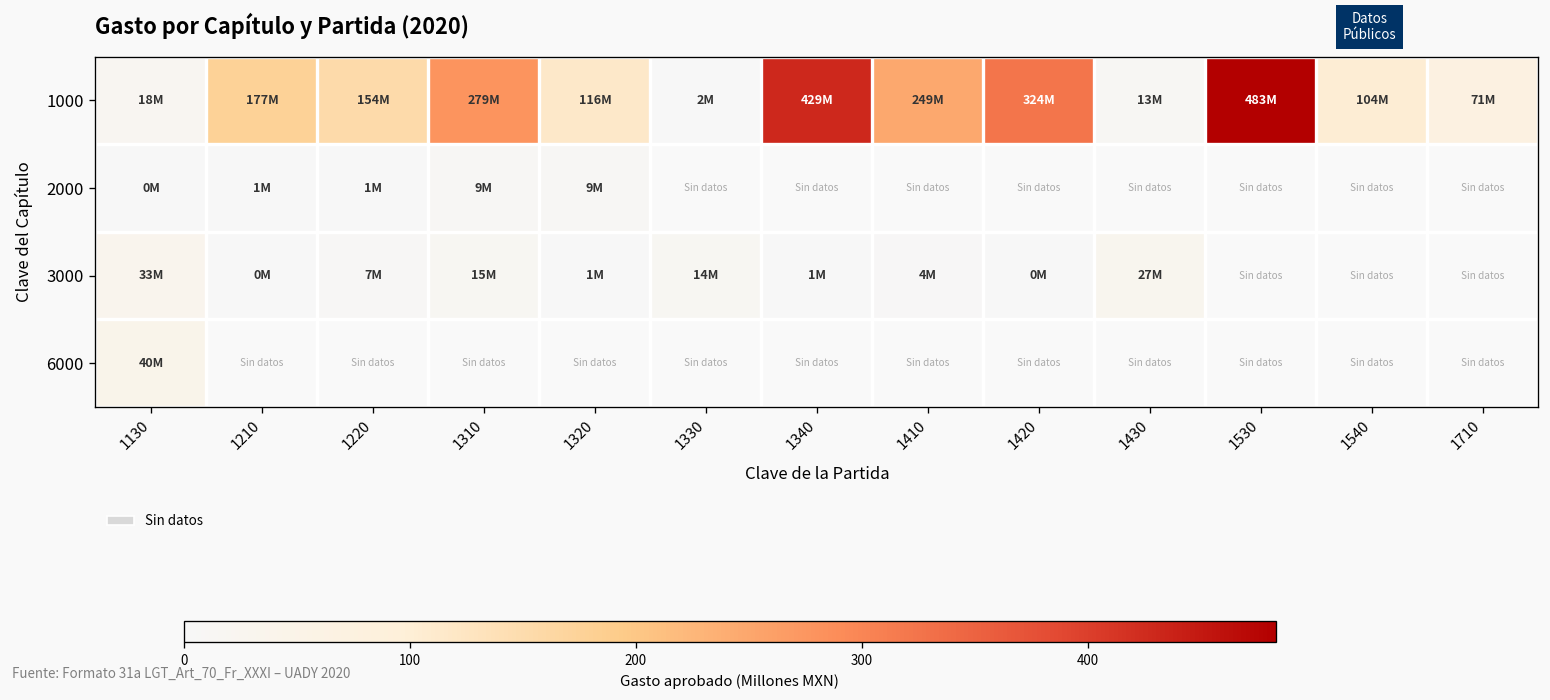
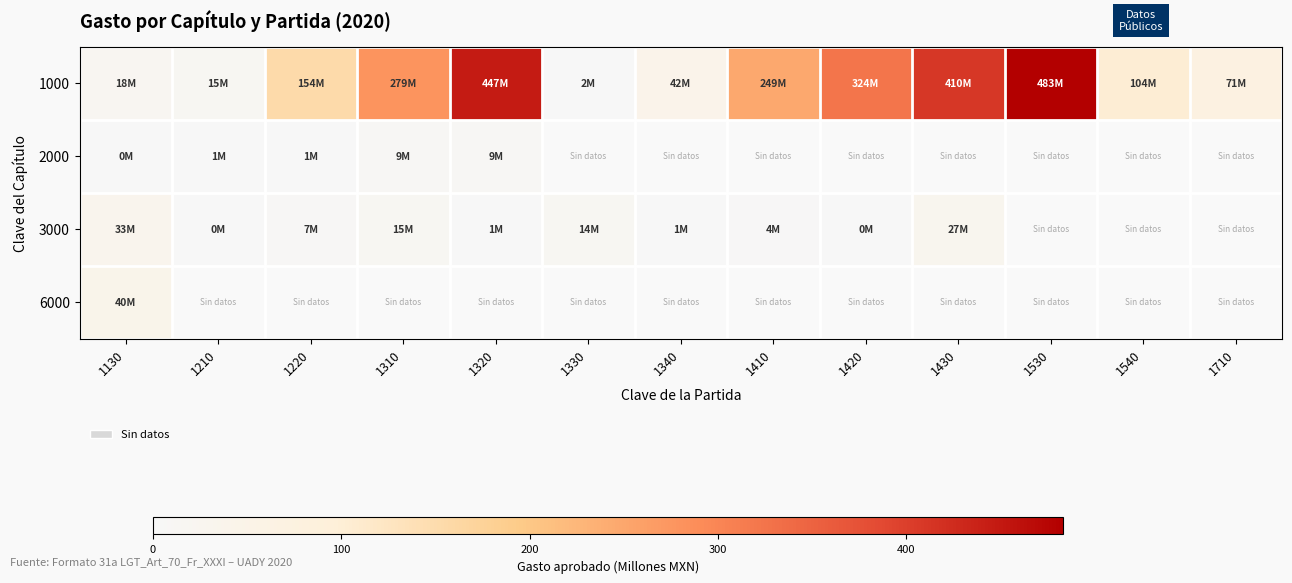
  {
    "1000": {
      "1130": "18M",
-     "1210": "177M",
+     "1210": "15M",
      "1220": "154M",
      "1310": "279M",
-     "1320": "116M",
+     "1320": "447M",
      "1330": "2M",
-     "1340": "429M",
+     "1340": "42M",
      "1410": "249M",
      "1420": "324M",
-     "1430": "13M",
+     "1430": "410M",
      "1530": "483M",
      "1540": "104M",
      "1710": "71M"
    },
    "2000": {
      "1130": "0M",
      "1210": "1M",
      "1220": "1M",
      "1310": "9M",
      "1320": "9M"
    },
    "3000": {
      "1130": "33M",
      "1210": "0M",
      "1220": "7M",
      "1310": "15M",
      "1320": "1M",
      "1330": "14M",
      "1340": "1M",
      "1410": "4M",
      "1420": "0M",
      "1430": "27M"
    },
    "6000": {
      "1130": "40M"
    }
  }
